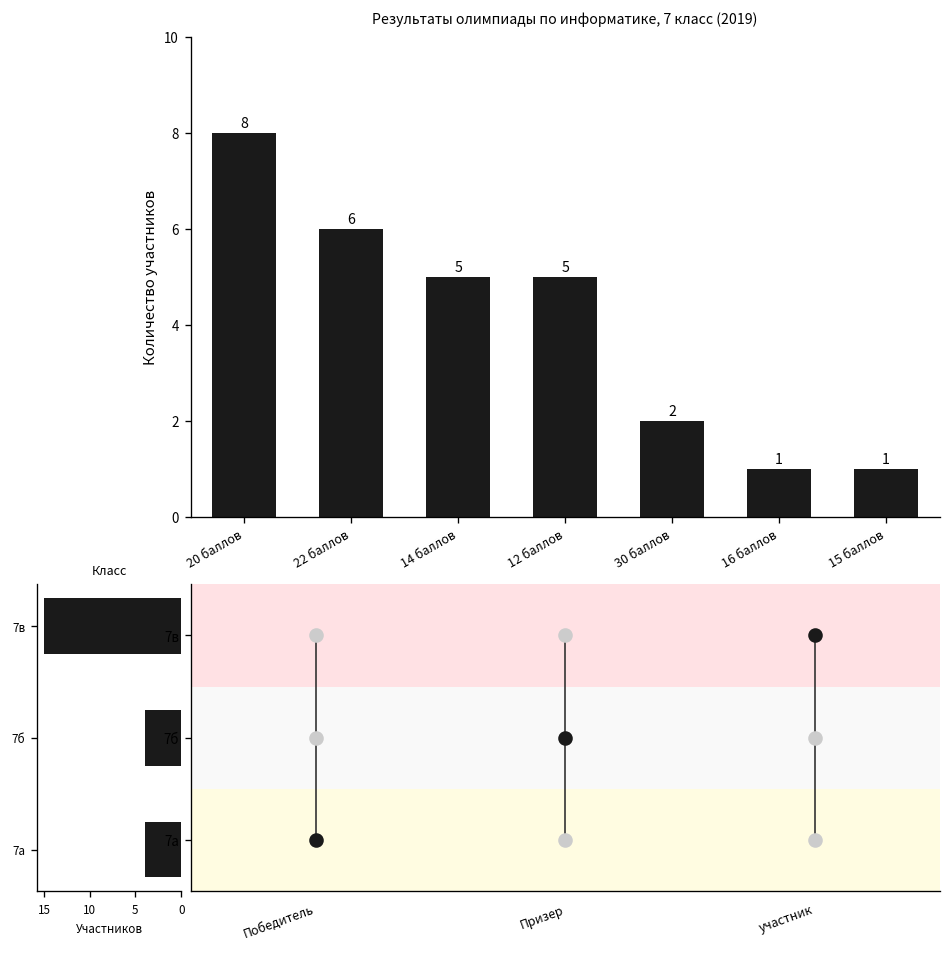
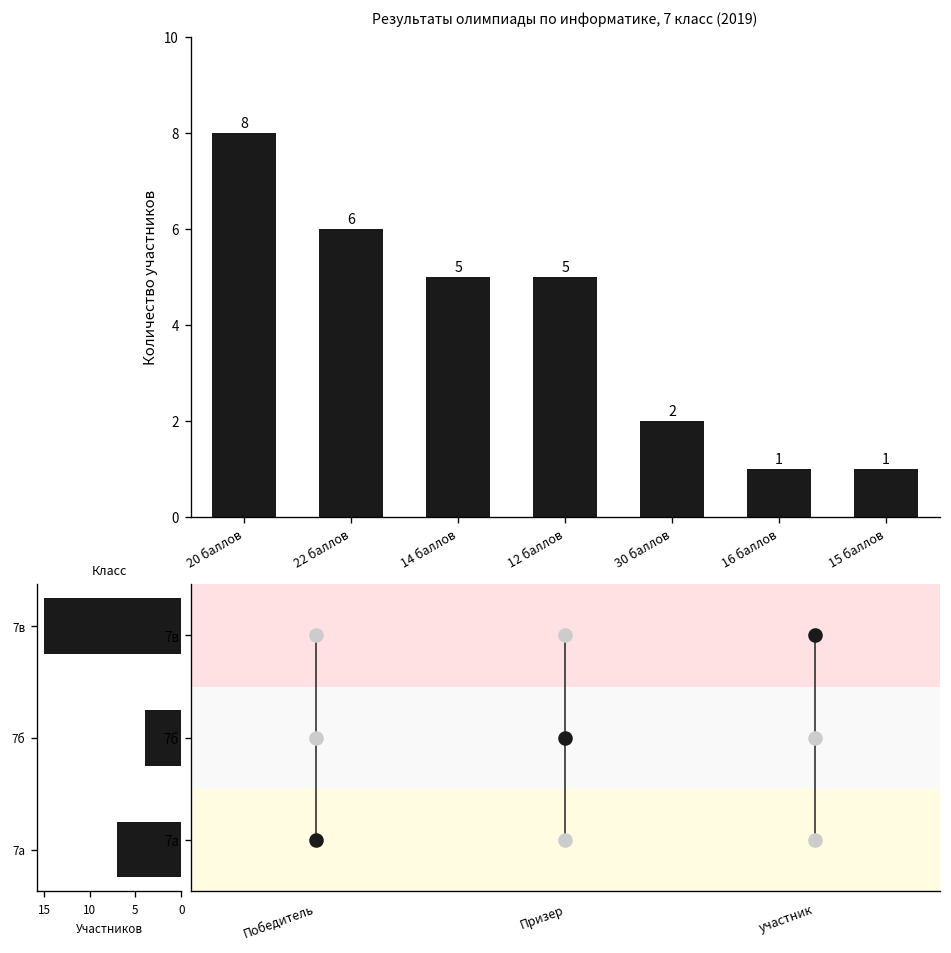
  {
    "Результаты олимпиады по информатике, 7 класс (2019)": {
      "20 баллов": 8,
      "22 баллов": 6,
      "14 баллов": 5,
      "12 баллов": 5,
      "30 баллов": 2,
      "16 баллов": 1,
      "15 баллов": 1
    },
    "Класс": {
      "7в": 15,
      "7б": 4,
-     "7а": 4
+     "7а": 7
    }
  }
